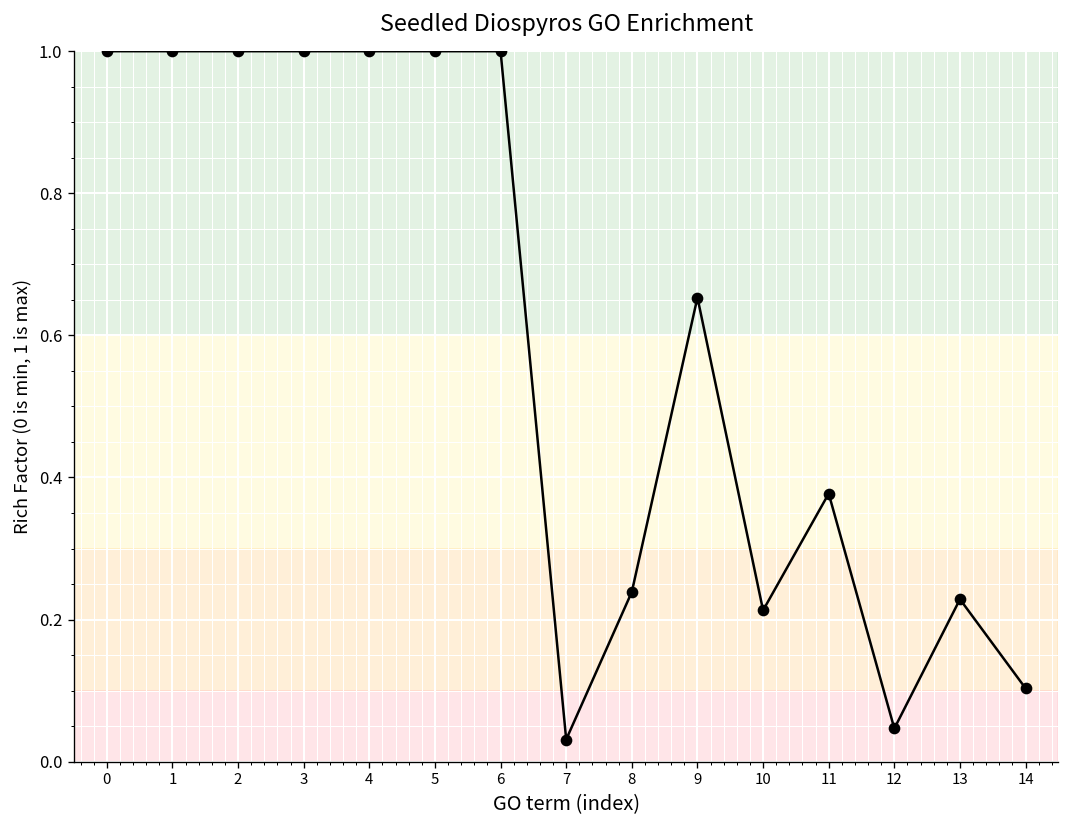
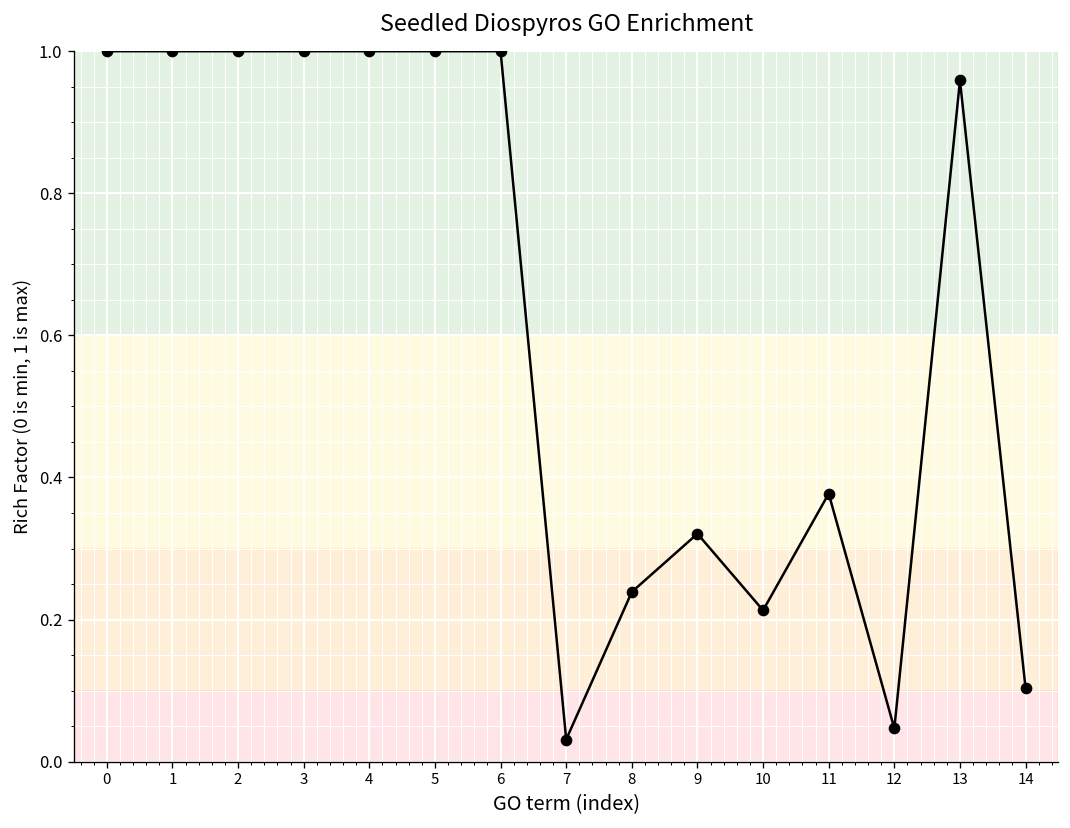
  {
    "0": 1.00,
    "1": 1.00,
    "2": 1.00,
    "3": 1.00,
    "4": 1.00,
    "5": 1.00,
    "6": 1.00,
    "7": 0.03,
    "8": 0.24,
-   "9": 0.65,
+   "9": 0.32,
    "10": 0.21,
    "11": 0.38,
    "12": 0.05,
-   "13": 0.23,
+   "13": 0.96,
    "14": 0.10
  }
